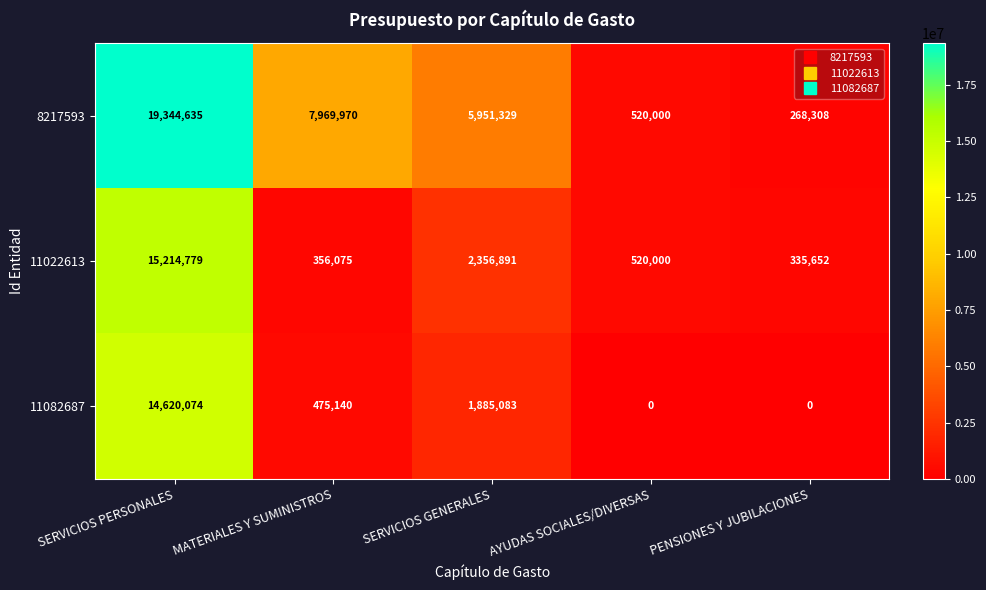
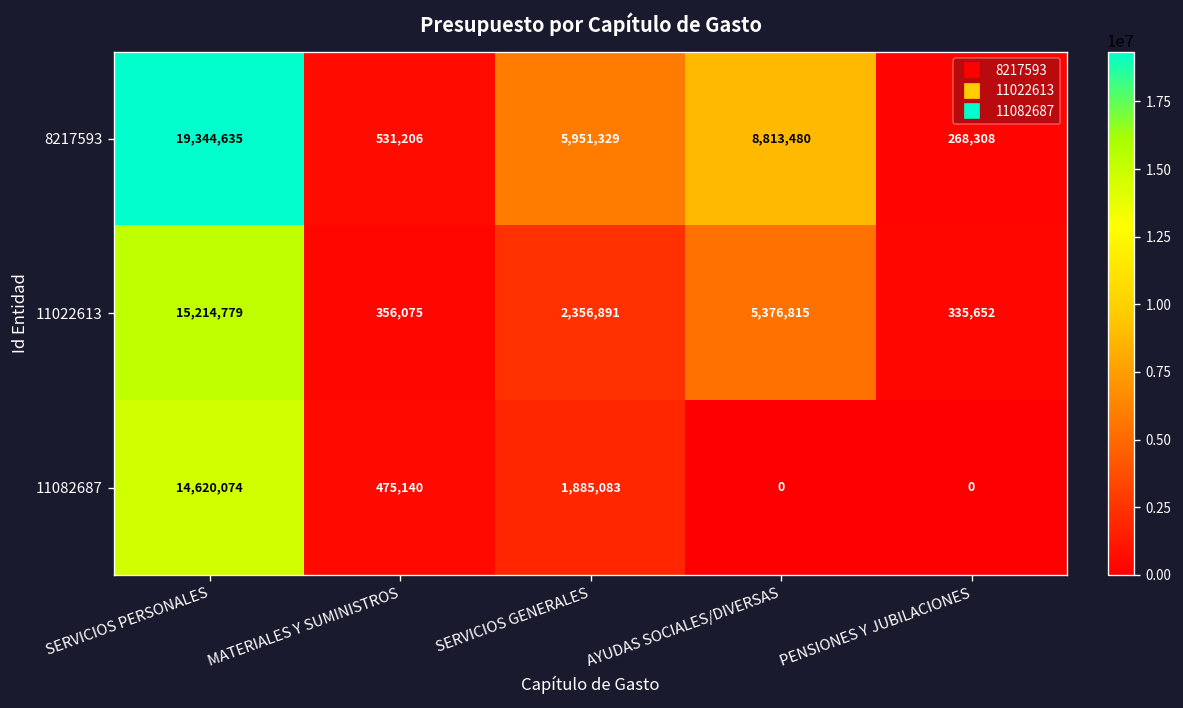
  {
    "8217593": {
      "SERVICIOS PERSONALES": "19,344,635",
-     "MATERIALES Y SUMINISTROS": "7,969,970",
+     "MATERIALES Y SUMINISTROS": "531,206",
      "SERVICIOS GENERALES": "5,951,329",
-     "AYUDAS SOCIALES/DIVERSAS": "520,000",
+     "AYUDAS SOCIALES/DIVERSAS": "8,813,480",
      "PENSIONES Y JUBILACIONES": "268,308"
    },
    "11022613": {
      "SERVICIOS PERSONALES": "15,214,779",
      "MATERIALES Y SUMINISTROS": "356,075",
      "SERVICIOS GENERALES": "2,356,891",
-     "AYUDAS SOCIALES/DIVERSAS": "520,000",
+     "AYUDAS SOCIALES/DIVERSAS": "5,376,815",
      "PENSIONES Y JUBILACIONES": "335,652"
    },
    "11082687": {
      "SERVICIOS PERSONALES": "14,620,074",
      "MATERIALES Y SUMINISTROS": "475,140",
      "SERVICIOS GENERALES": "1,885,083",
      "AYUDAS SOCIALES/DIVERSAS": "0",
      "PENSIONES Y JUBILACIONES": "0"
    }
  }
